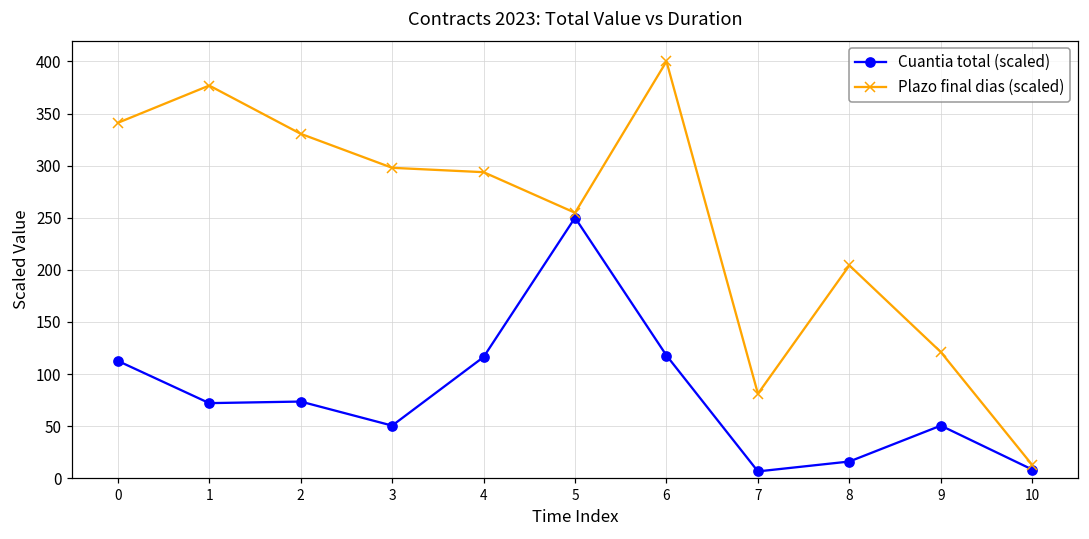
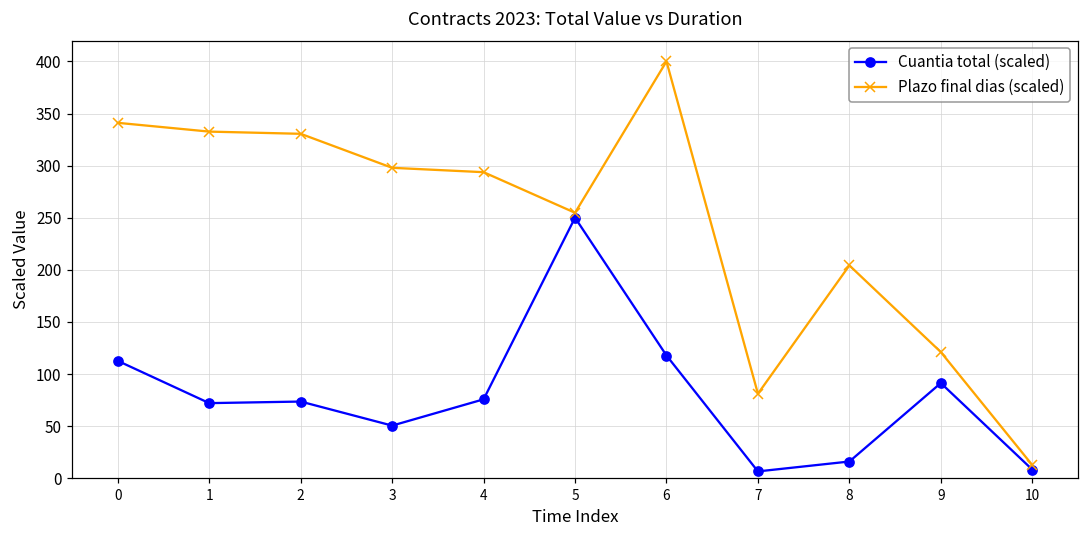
  {
    "Cuantia total (scaled)": {
      "0": 110,
      "1": 70,
      "2": 70,
      "3": 50,
-     "4": 120,
+     "4": 80,
      "5": 250,
      "6": 120,
      "7": 10,
      "8": 20,
-     "9": 50,
+     "9": 90,
      "10": 10
    },
    "Plazo final dias (scaled)": {
      "0": 340,
-     "1": 380,
+     "1": 330,
      "2": 330,
      "3": 300,
      "4": 290,
      "5": 250,
      "6": 400,
      "7": 80,
      "8": 200,
      "9": 120,
      "10": 10
    }
  }
